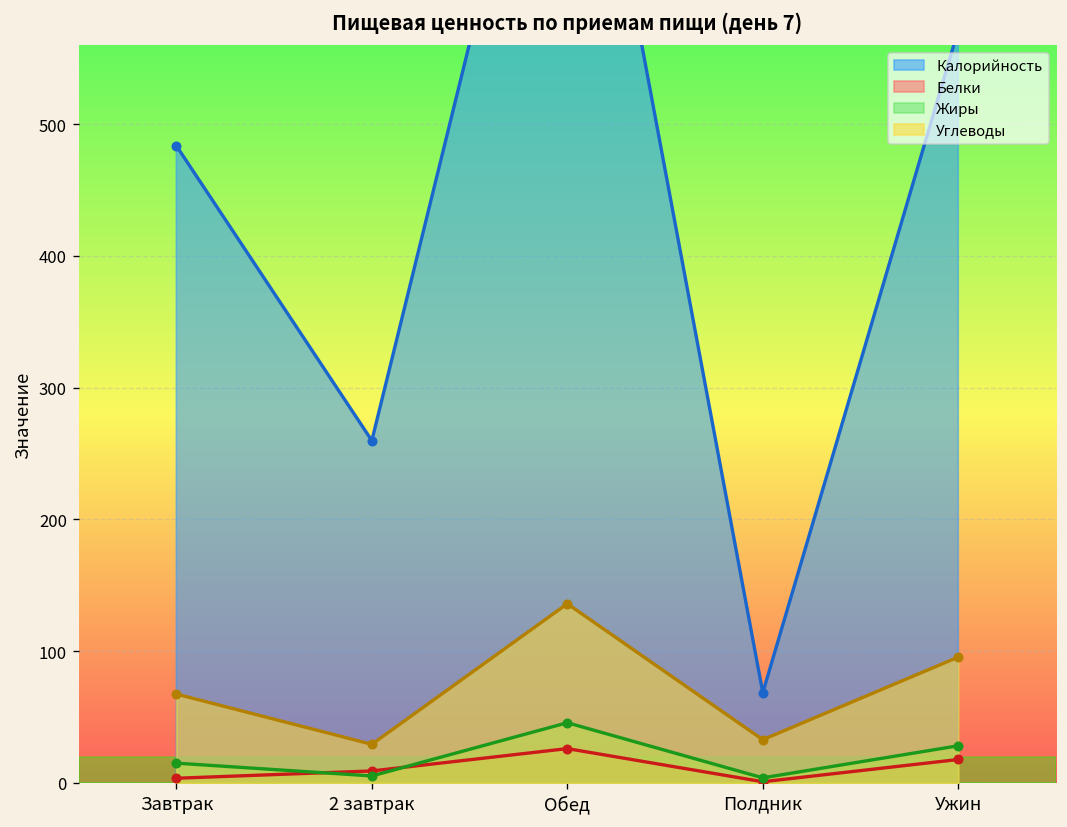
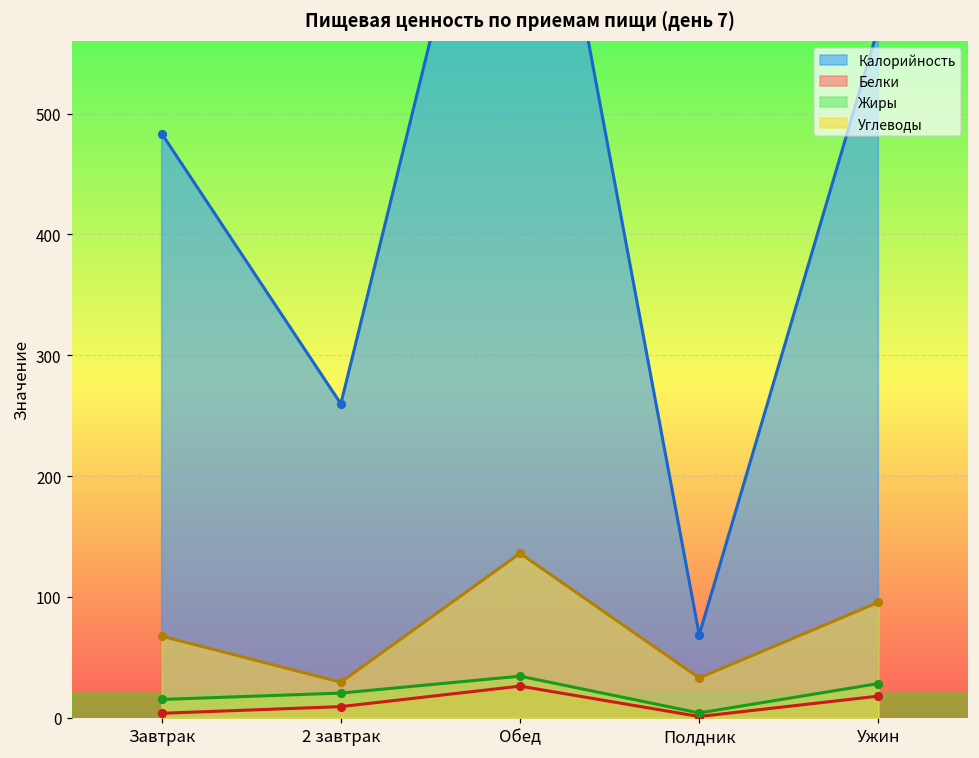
  {
    "Калорийность": {
      "Завтрак": 484,
      "2 завтрак": 260,
      "Полдник": 68
    },
    "Белки": {
      "Завтрак": 4,
      "2 завтрак": 9,
      "Обед": 26,
      "Полдник": 1,
      "Ужин": 18
    },
    "Жиры": {
      "Завтрак": 15,
-     "2 завтрак": 5,
-     "Обед": 46,
+     "2 завтрак": 20,
+     "Обед": 34,
      "Полдник": 4,
      "Ужин": 28
    },
    "Углеводы": {
      "Завтрак": 67,
      "2 завтрак": 29,
      "Обед": 136,
      "Полдник": 33,
      "Ужин": 96
    }
  }
